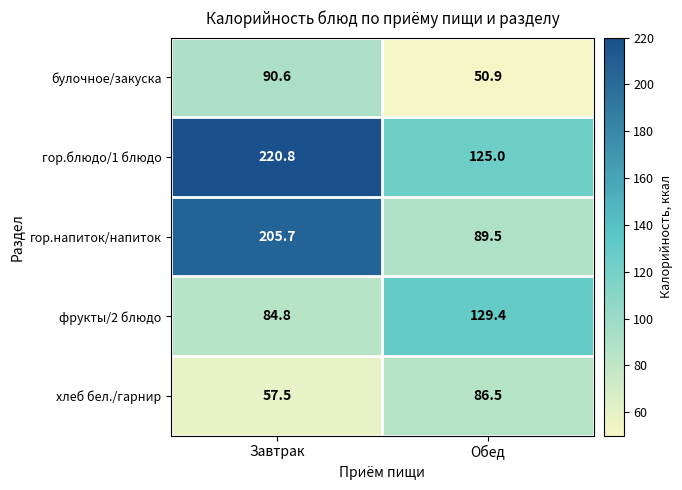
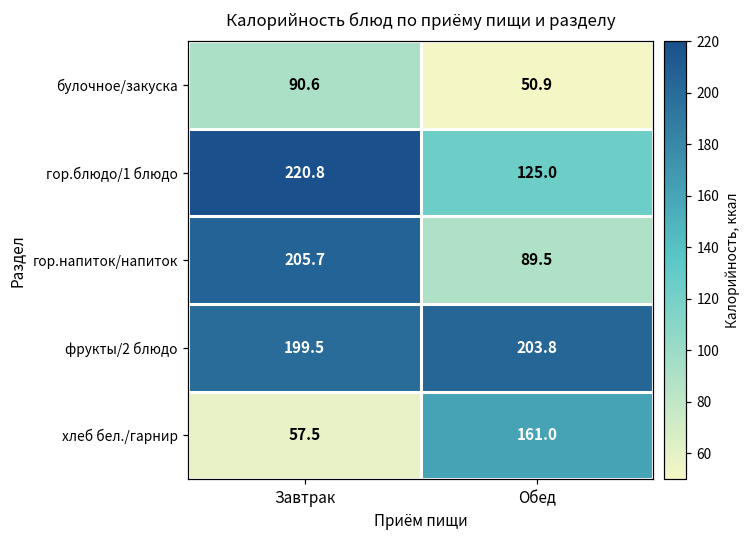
  {
    "булочное/закуска": {
      "Завтрак": 90.6,
      "Обед": 50.9
    },
    "гор.блюдо/1 блюдо": {
      "Завтрак": 220.8,
      "Обед": 125.0
    },
    "гор.напиток/напиток": {
      "Завтрак": 205.7,
      "Обед": 89.5
    },
    "фрукты/2 блюдо": {
-     "Завтрак": 84.8,
-     "Обед": 129.4
+     "Завтрак": 199.5,
+     "Обед": 203.8
    },
    "хлеб бел./гарнир": {
      "Завтрак": 57.5,
-     "Обед": 86.5
+     "Обед": 161.0
    }
  }
